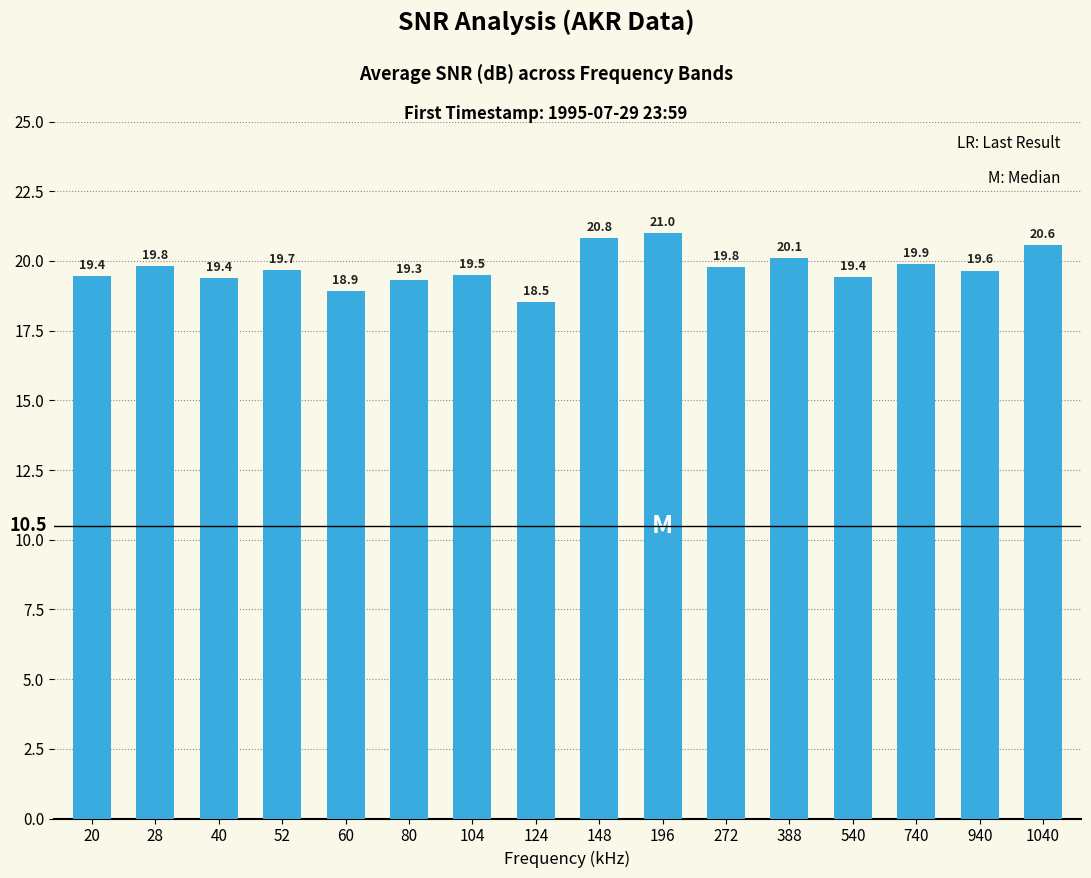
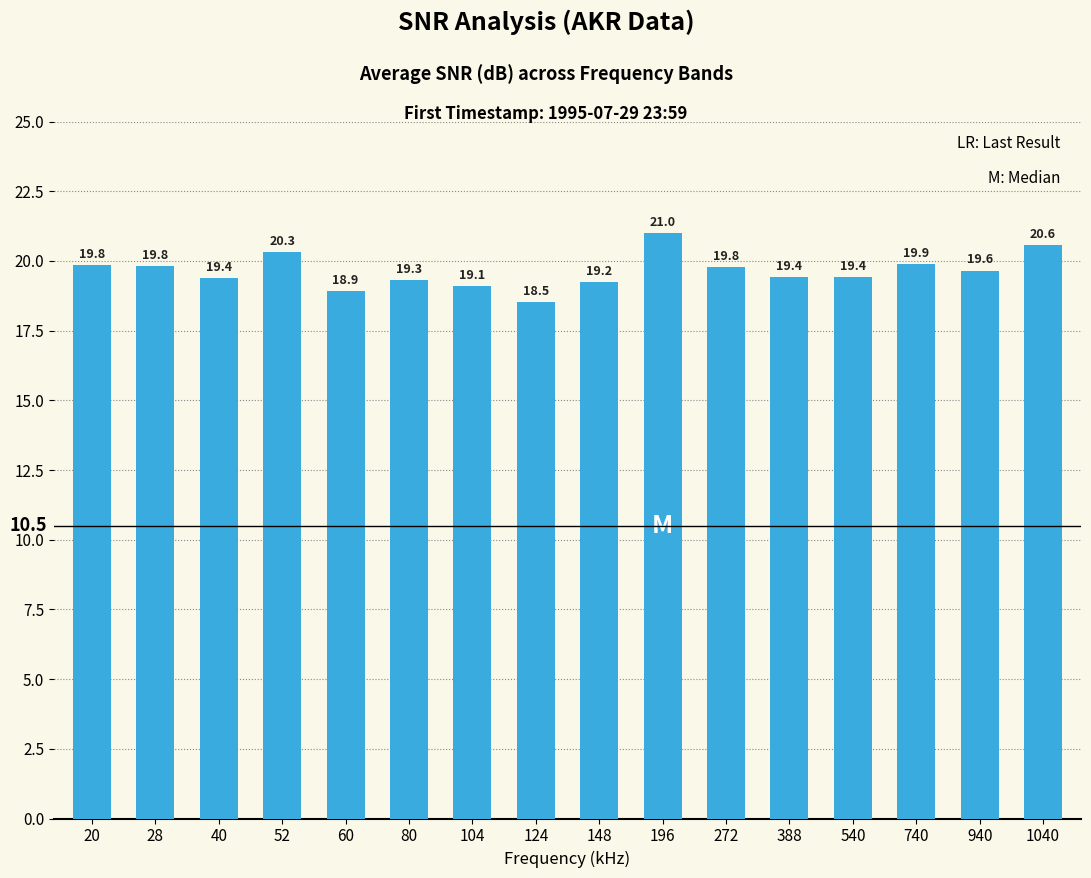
  {
-   "20": 19.4,
+   "20": 19.8,
    "28": 19.8,
    "40": 19.4,
-   "52": 19.7,
+   "52": 20.3,
    "60": 18.9,
    "80": 19.3,
-   "104": 19.5,
+   "104": 19.1,
    "124": 18.5,
-   "148": 20.8,
+   "148": 19.2,
    "196": 21.0,
    "272": 19.8,
-   "388": 20.1,
+   "388": 19.4,
    "540": 19.4,
    "740": 19.9,
    "940": 19.6,
    "1040": 20.6
  }
